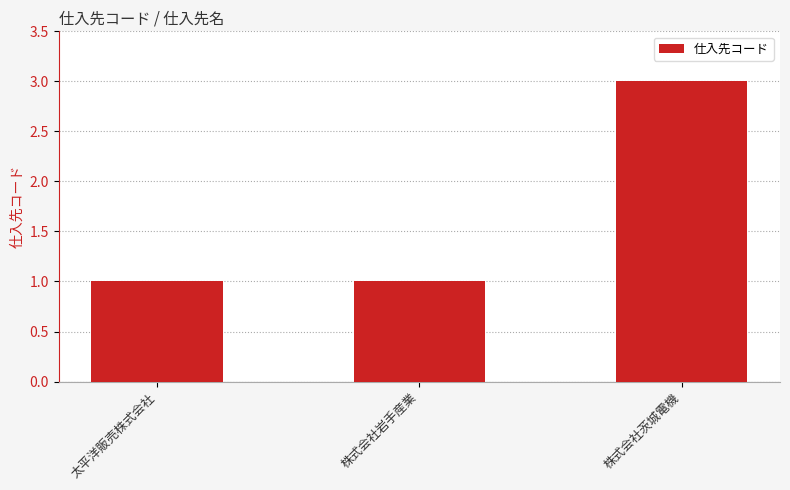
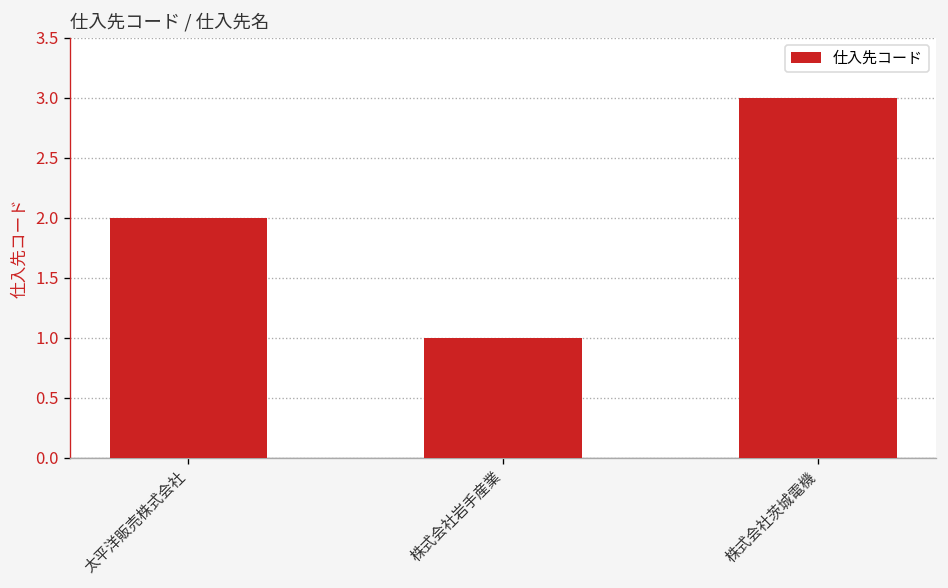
  {
-   "太平洋販売株式会社": 1,
+   "太平洋販売株式会社": 2,
    "株式会社岩手産業": 1,
    "株式会社茨城電機": 3
  }
